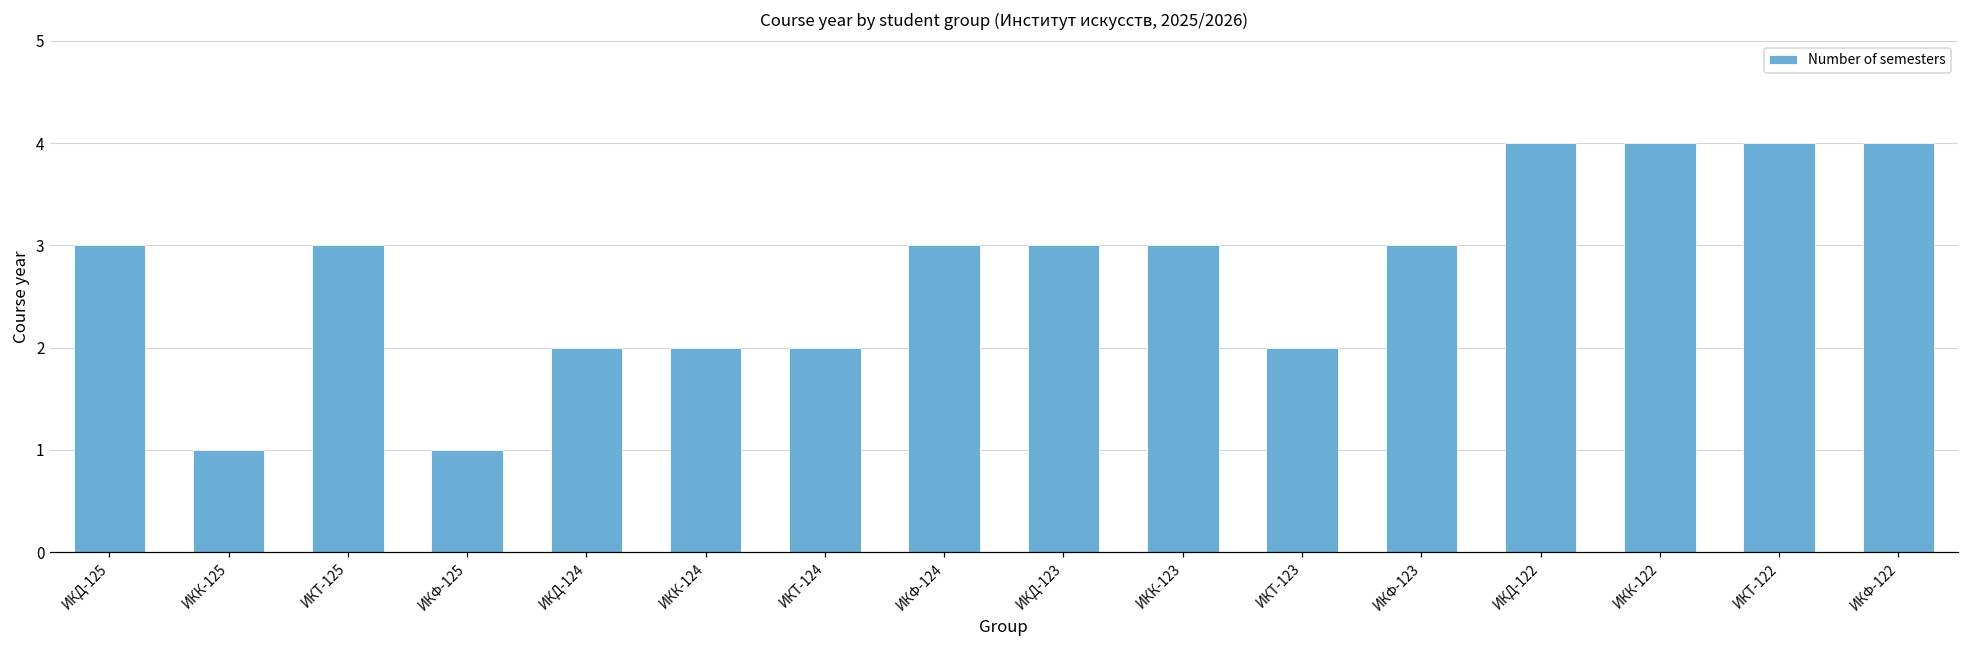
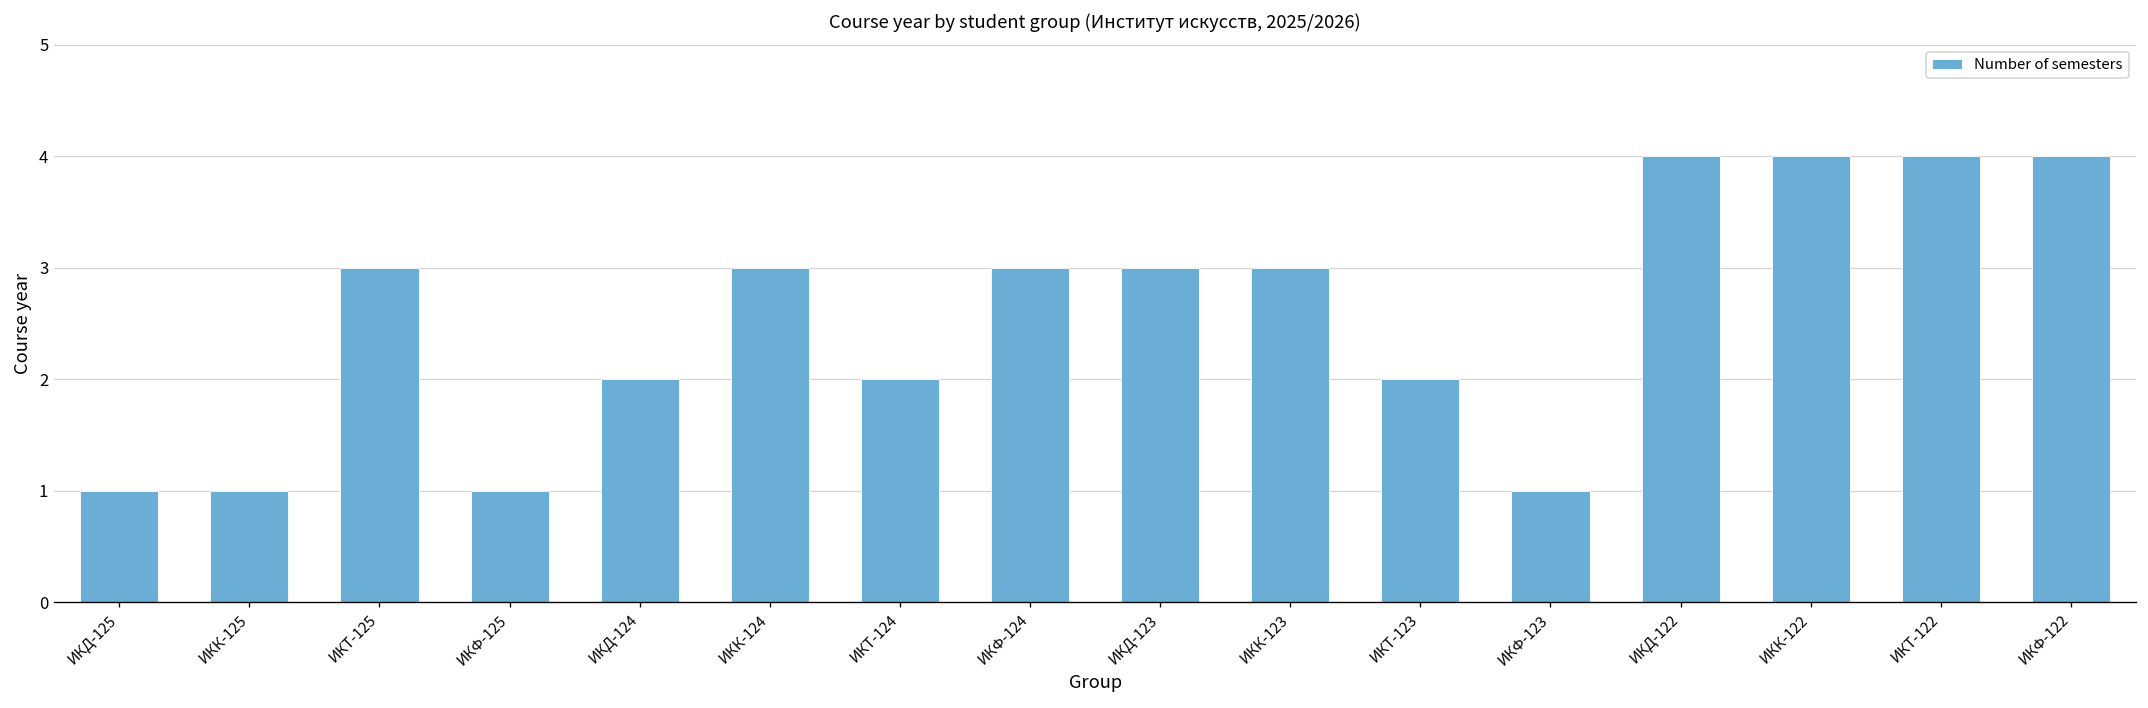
  {
-   "ИКД-125": 3,
+   "ИКД-125": 1,
    "ИКК-125": 1,
    "ИКТ-125": 3,
    "ИКФ-125": 1,
    "ИКД-124": 2,
-   "ИКК-124": 2,
+   "ИКК-124": 3,
    "ИКТ-124": 2,
    "ИКФ-124": 3,
    "ИКД-123": 3,
    "ИКК-123": 3,
    "ИКТ-123": 2,
-   "ИКФ-123": 3,
+   "ИКФ-123": 1,
    "ИКД-122": 4,
    "ИКК-122": 4,
    "ИКТ-122": 4,
    "ИКФ-122": 4
  }
